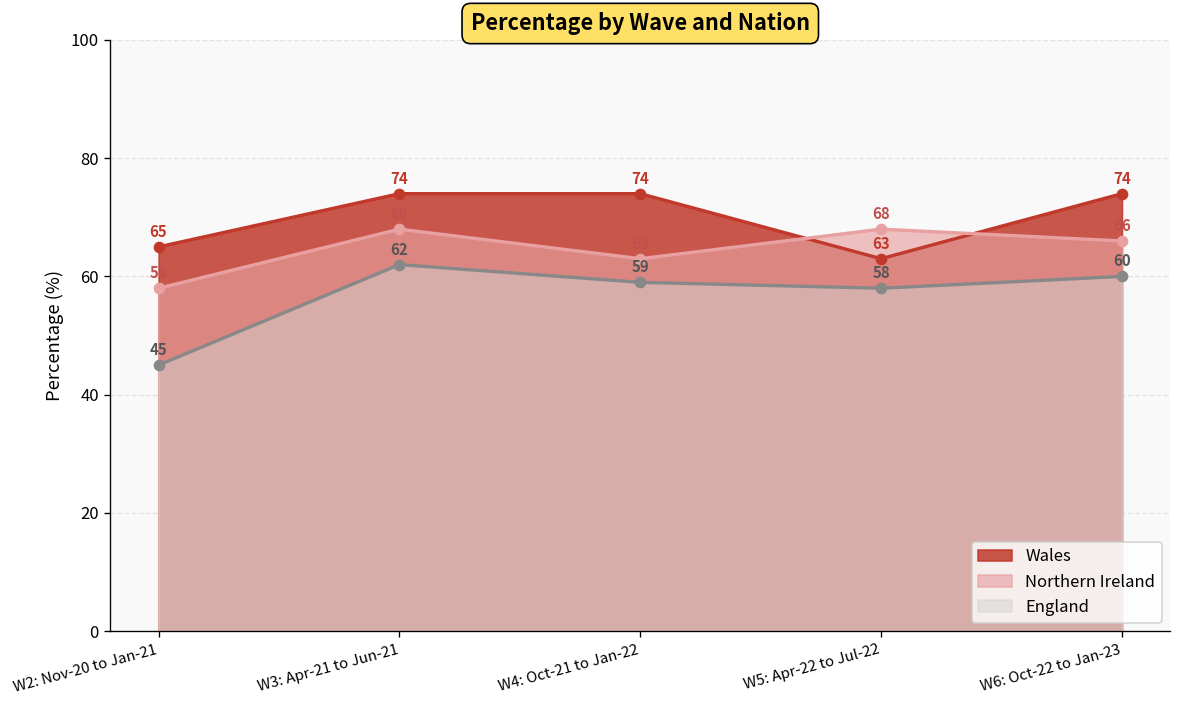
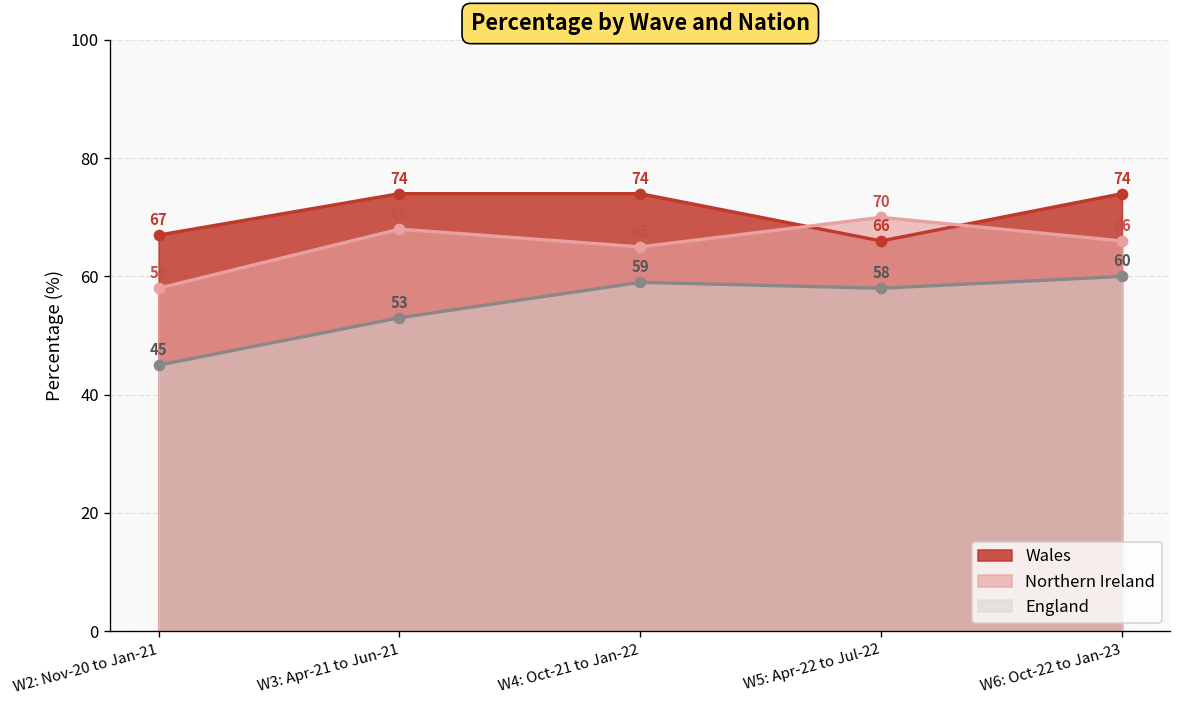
  {
    "Wales": {
-     "W2: Nov-20 to Jan-21": 65,
+     "W2: Nov-20 to Jan-21": 67,
      "W3: Apr-21 to Jun-21": 74,
      "W4: Oct-21 to Jan-22": 74,
-     "W5: Apr-22 to Jul-22": 63,
+     "W5: Apr-22 to Jul-22": 66,
      "W6: Oct-22 to Jan-23": 74
    },
    "Northern Ireland": {
-     "W4: Oct-21 to Jan-22": 63,
-     "W5: Apr-22 to Jul-22": 68
+     "W4: Oct-21 to Jan-22": 65,
+     "W5: Apr-22 to Jul-22": 70
    },
    "England": {
      "W2: Nov-20 to Jan-21": 45,
-     "W3: Apr-21 to Jun-21": 62,
+     "W3: Apr-21 to Jun-21": 53,
      "W4: Oct-21 to Jan-22": 59,
      "W5: Apr-22 to Jul-22": 58,
      "W6: Oct-22 to Jan-23": 60
    }
  }
